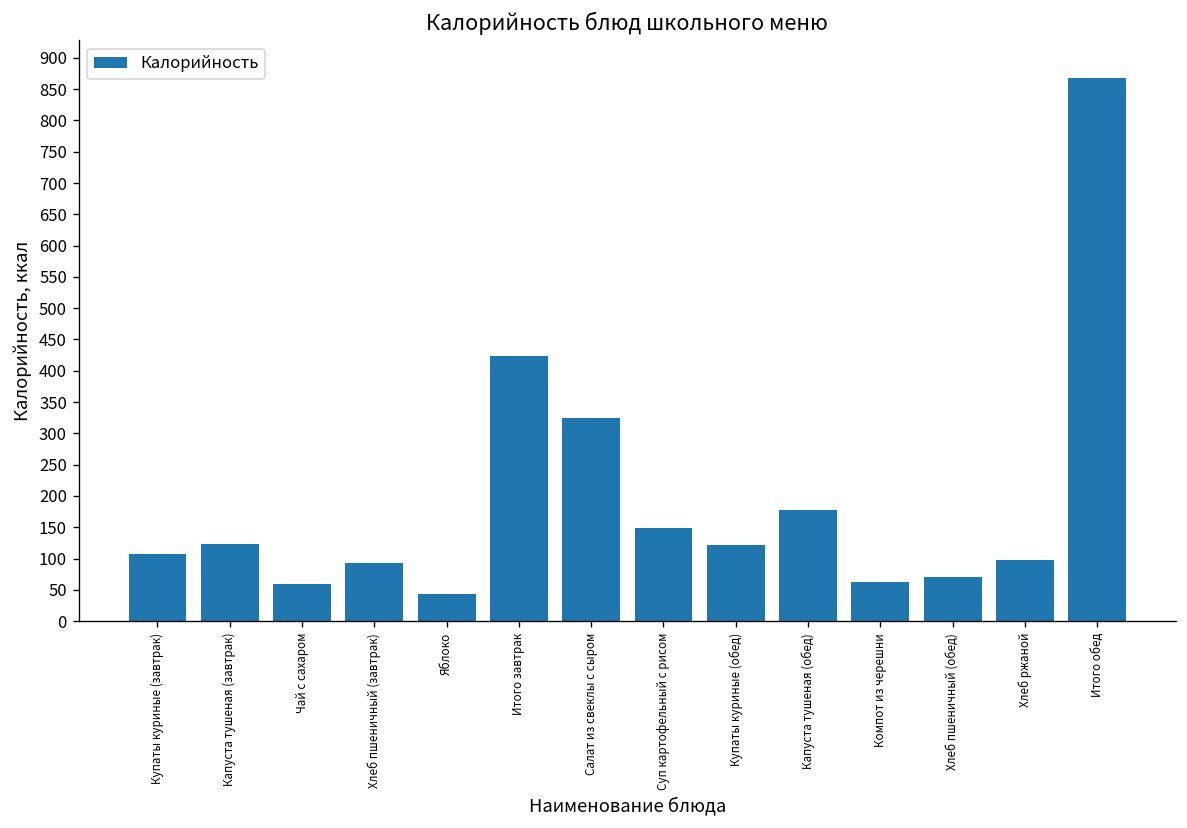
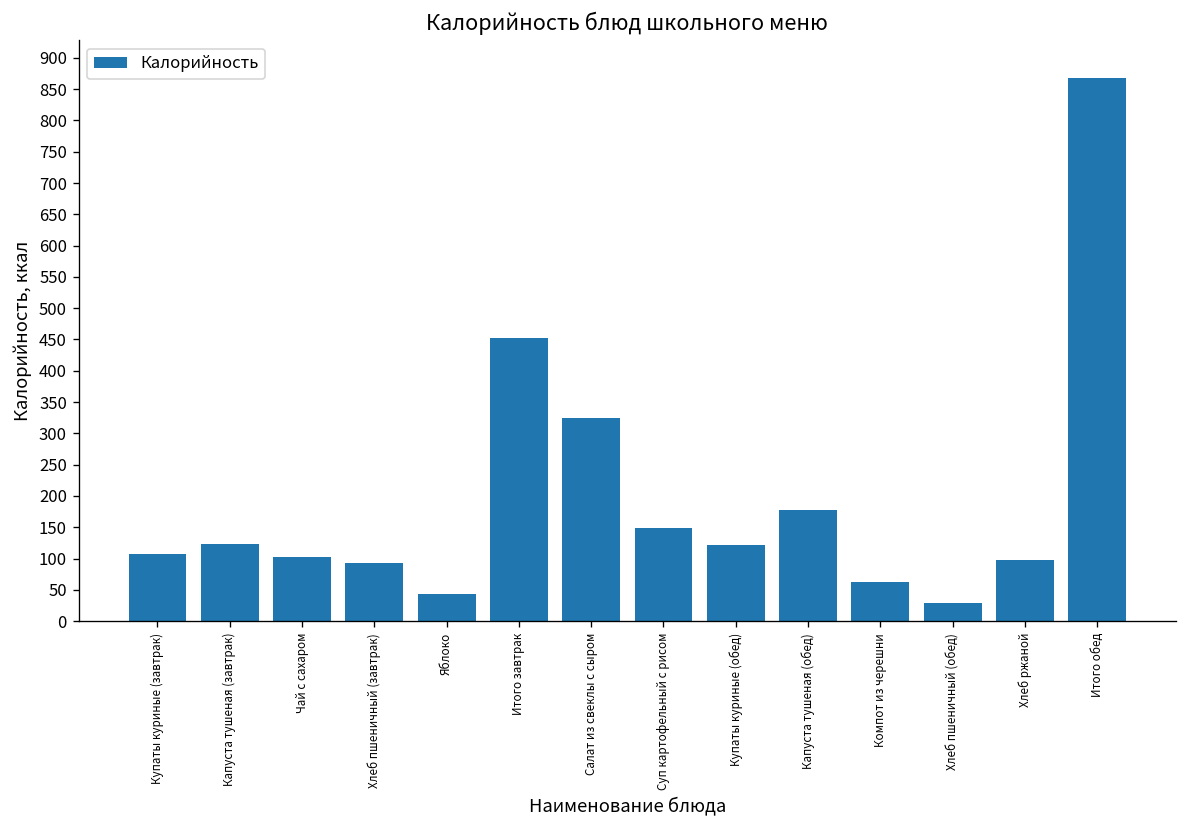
  {
    "Купаты куриные (завтрак)": 110,
    "Капуста тушеная (завтрак)": 120,
-   "Чай с сахаром": 60,
+   "Чай с сахаром": 100,
    "Хлеб пшеничный (завтрак)": 90,
    "Яблоко": 40,
-   "Итого завтрак": 420,
+   "Итого завтрак": 450,
    "Салат из свеклы с сыром": 320,
    "Суп картофельный с рисом": 150,
    "Купаты куриные (обед)": 120,
    "Капуста тушеная (обед)": 180,
    "Компот из черешни": 60,
-   "Хлеб пшеничный (обед)": 70,
+   "Хлеб пшеничный (обед)": 30,
    "Хлеб ржаной": 100,
    "Итого обед": 870
  }
